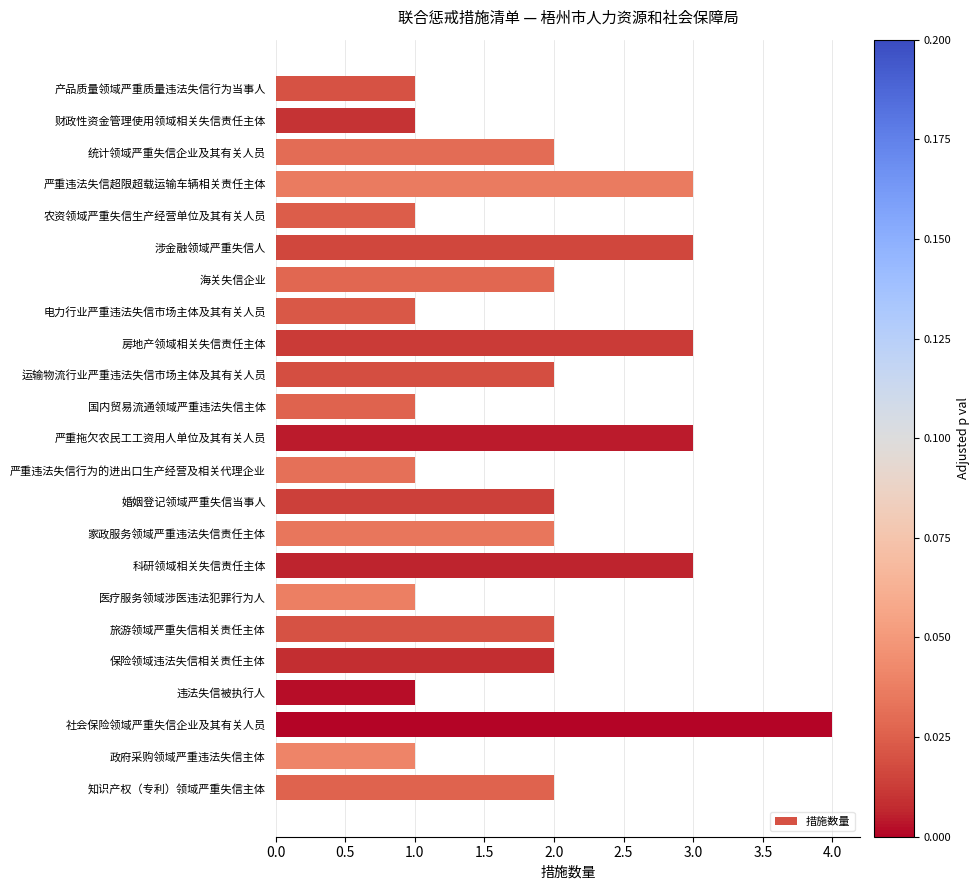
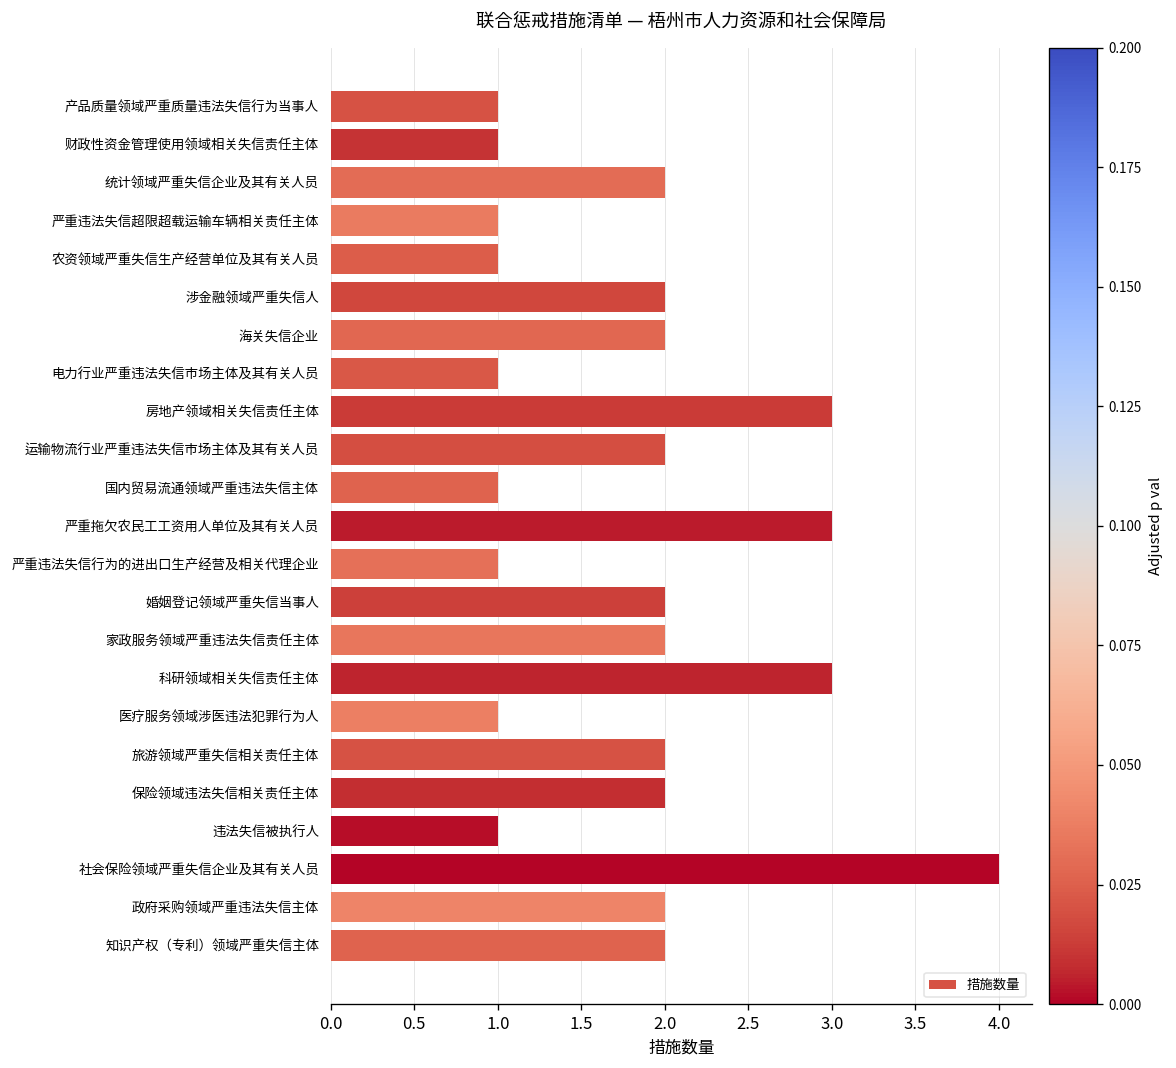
  {
    "产品质量领域严重质量违法失信行为当事人": 1,
    "财政性资金管理使用领域相关失信责任主体": 1,
    "统计领域严重失信企业及其有关人员": 2,
-   "严重违法失信超限超载运输车辆相关责任主体": 3,
+   "严重违法失信超限超载运输车辆相关责任主体": 1,
    "农资领域严重失信生产经营单位及其有关人员": 1,
-   "涉金融领域严重失信人": 3,
+   "涉金融领域严重失信人": 2,
    "海关失信企业": 2,
    "电力行业严重违法失信市场主体及其有关人员": 1,
    "房地产领域相关失信责任主体": 3,
    "运输物流行业严重违法失信市场主体及其有关人员": 2,
    "国内贸易流通领域严重违法失信主体": 1,
    "严重拖欠农民工工资用人单位及其有关人员": 3,
    "严重违法失信行为的进出口生产经营及相关代理企业": 1,
    "婚姻登记领域严重失信当事人": 2,
    "家政服务领域严重违法失信责任主体": 2,
    "科研领域相关失信责任主体": 3,
    "医疗服务领域涉医违法犯罪行为人": 1,
    "旅游领域严重失信相关责任主体": 2,
    "保险领域违法失信相关责任主体": 2,
    "违法失信被执行人": 1,
    "社会保险领域严重失信企业及其有关人员": 4,
-   "政府采购领域严重违法失信主体": 1,
+   "政府采购领域严重违法失信主体": 2,
    "知识产权（专利）领域严重失信主体": 2
  }
